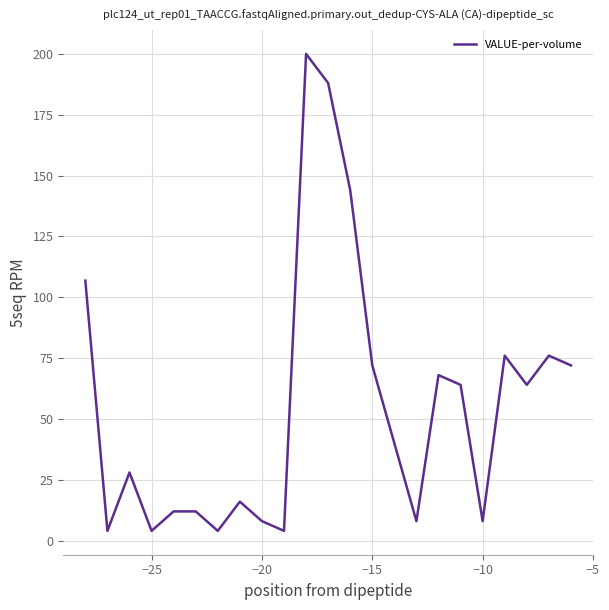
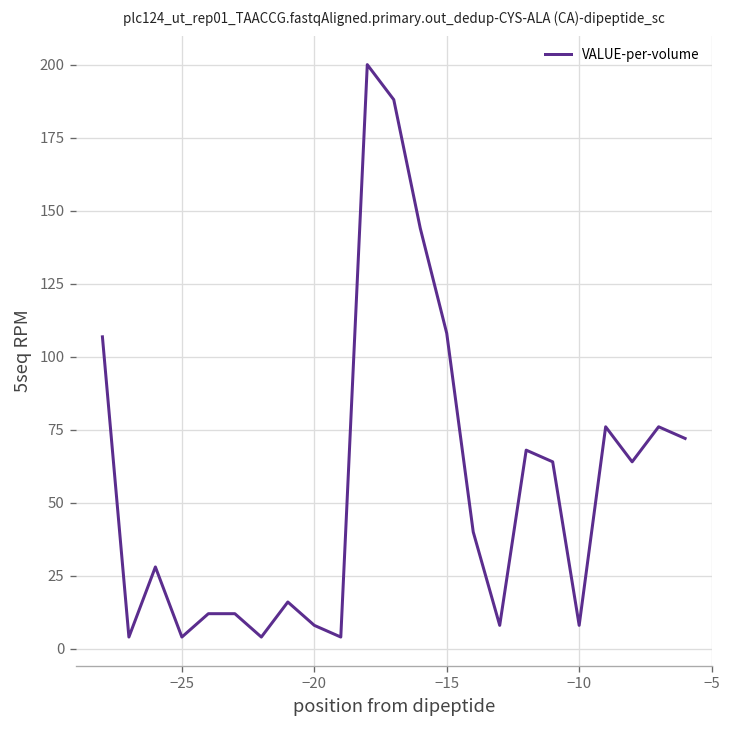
  {
    "−25": 4,
    "−20": 8,
-   "−15": 72,
+   "−15": 108,
    "−10": 8
  }
